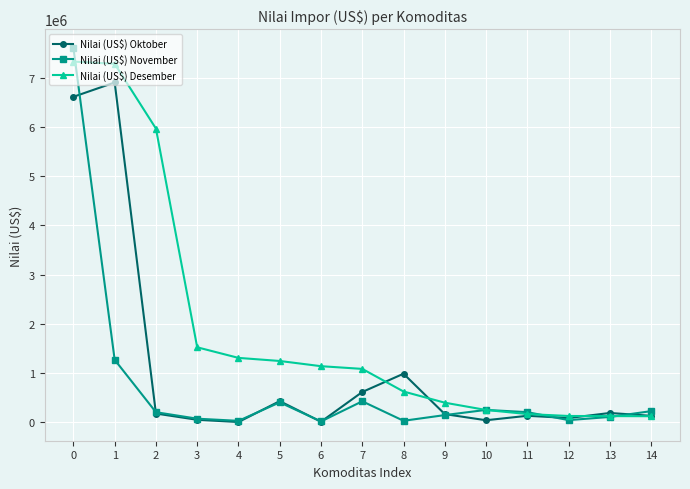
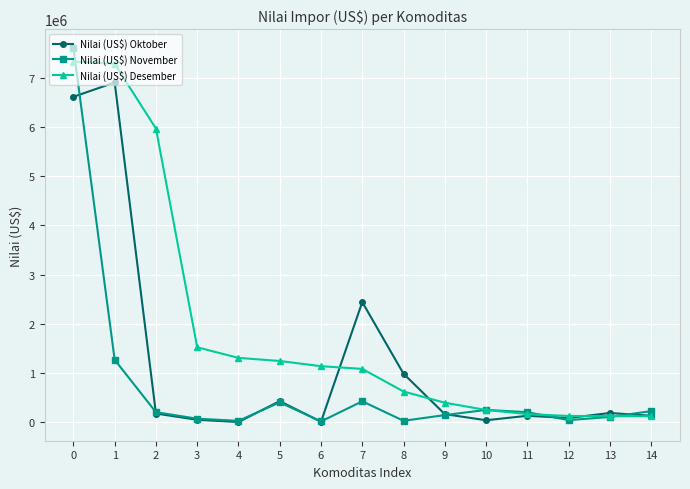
  {
    "Nilai (US$) Oktober": {
      "0": 6600000,
-     "7": 600000,
+     "7": 2400000,
      "8": 1000000,
      "10": 0,
      "13": 200000
    }
  }
